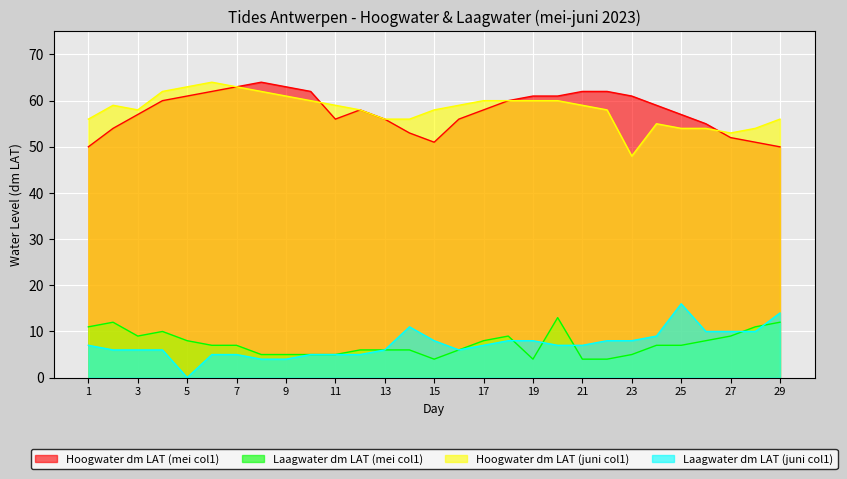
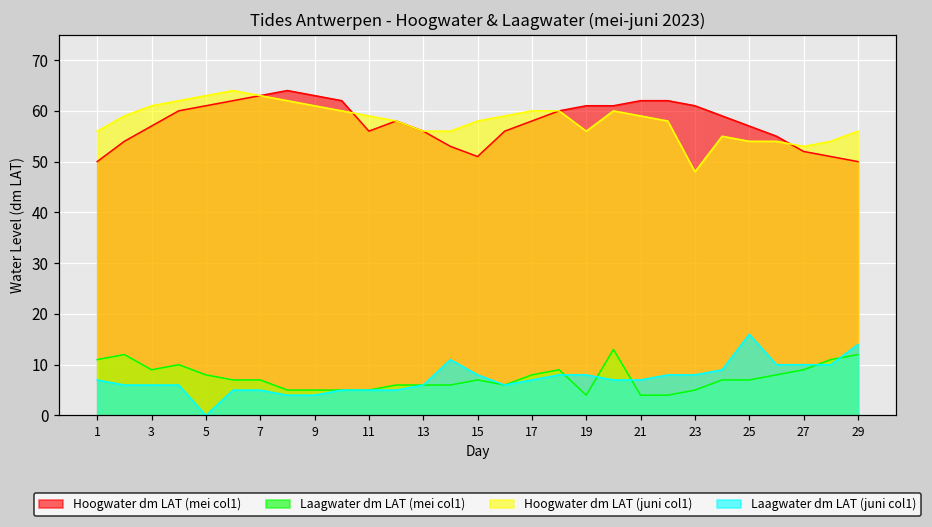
  {
    "Hoogwater dm LAT (mei col1)": {
      "1": 50,
      "3": 57,
      "5": 61,
      "9": 63,
      "11": 56,
      "15": 51,
      "17": 58,
      "19": 61,
      "21": 62,
      "23": 61,
      "25": 57,
      "27": 52,
      "29": 50
    },
    "Laagwater dm LAT (mei col1)": {
      "1": 11,
      "3": 9,
      "5": 8,
      "7": 7,
      "9": 5,
-     "15": 4,
+     "15": 7,
      "17": 8,
      "19": 4,
      "21": 4,
      "23": 5,
      "25": 7,
      "27": 9,
      "29": 12
    },
    "Hoogwater dm LAT (juni col1)": {
      "1": 56,
-     "3": 58,
+     "3": 61,
      "5": 63,
      "9": 61,
      "11": 59,
      "15": 58,
      "17": 60,
-     "19": 60,
+     "19": 56,
      "21": 59,
      "23": 48,
      "25": 54,
      "27": 53,
      "29": 56
    },
    "Laagwater dm LAT (juni col1)": {
      "1": 7,
      "3": 6,
      "5": 0,
      "7": 5,
      "9": 4,
      "15": 8,
      "17": 7,
      "19": 8,
      "21": 7,
      "23": 8,
      "25": 16,
      "27": 10,
      "29": 14
    }
  }
